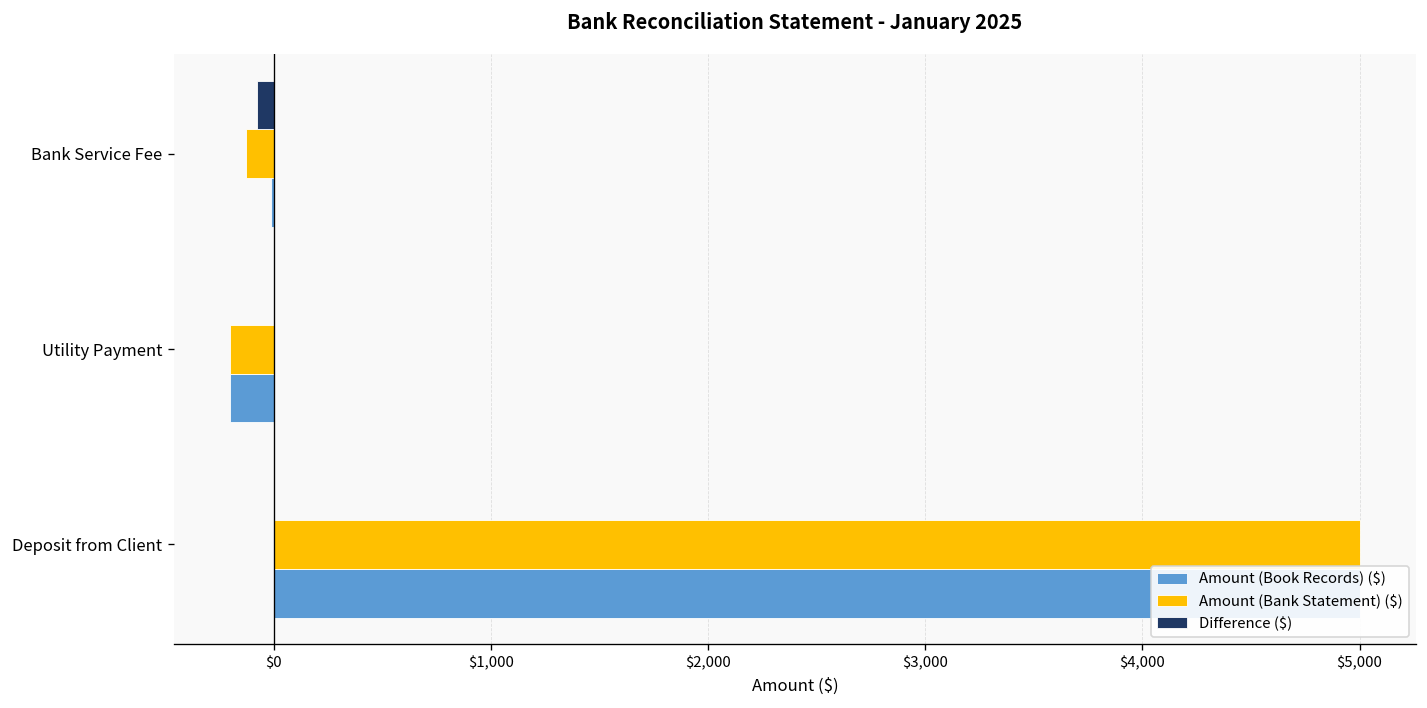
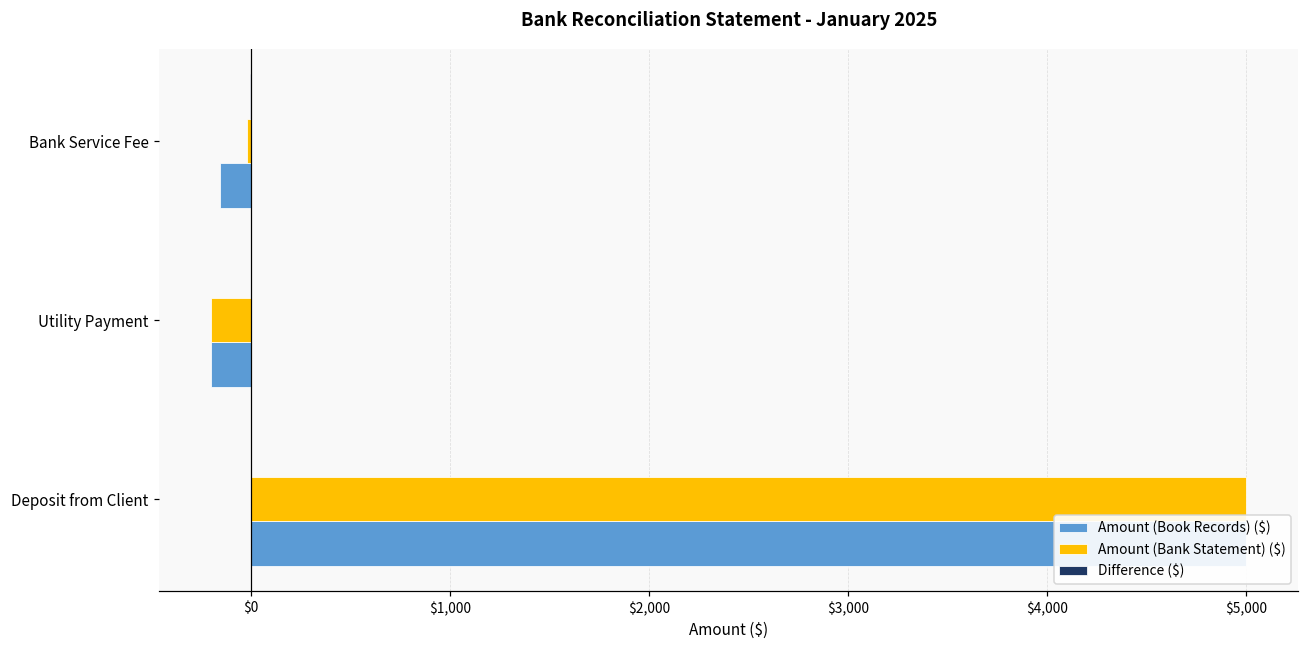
  {
    "Amount (Book Records) ($)": {
-     "Bank Service Fee": "$-20",
+     "Bank Service Fee": "$-150",
      "Utility Payment": "$-200"
    },
    "Amount (Bank Statement) ($)": {
-     "Bank Service Fee": "$-130",
+     "Bank Service Fee": "$-20",
      "Utility Payment": "$-200",
      "Deposit from Client": "$5,000"
    },
    "Difference ($)": {
-     "Bank Service Fee": "$-80",
+     "Bank Service Fee": "$-10",
      "Utility Payment": "$0",
      "Deposit from Client": "$0"
    }
  }
